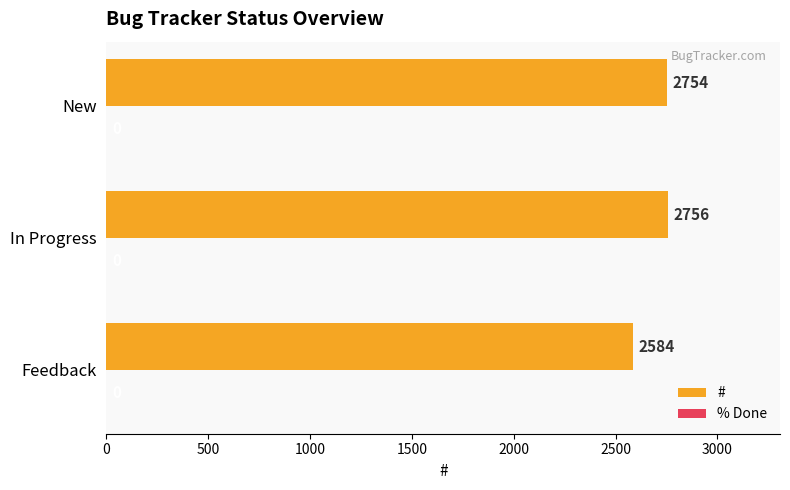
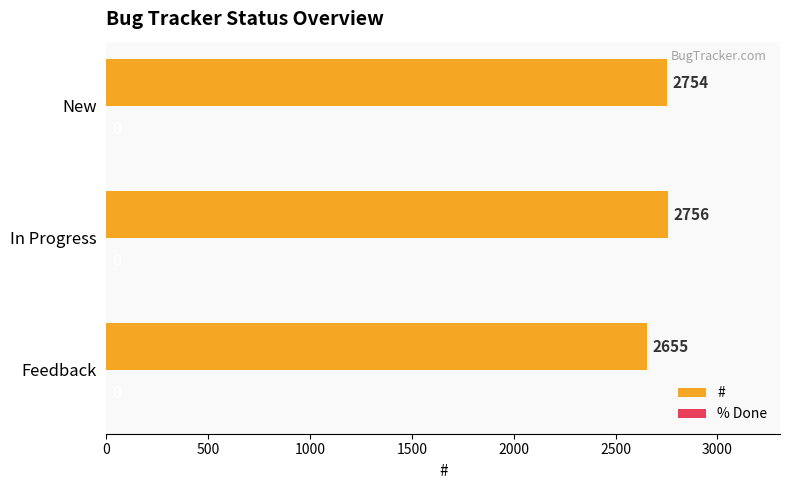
  {
    "#": {
      "New": 2754,
      "In Progress": 2756,
-     "Feedback": 2584
+     "Feedback": 2655
    },
    "% Done": {
      "New": 0,
      "In Progress": 0,
      "Feedback": 0
    }
  }
